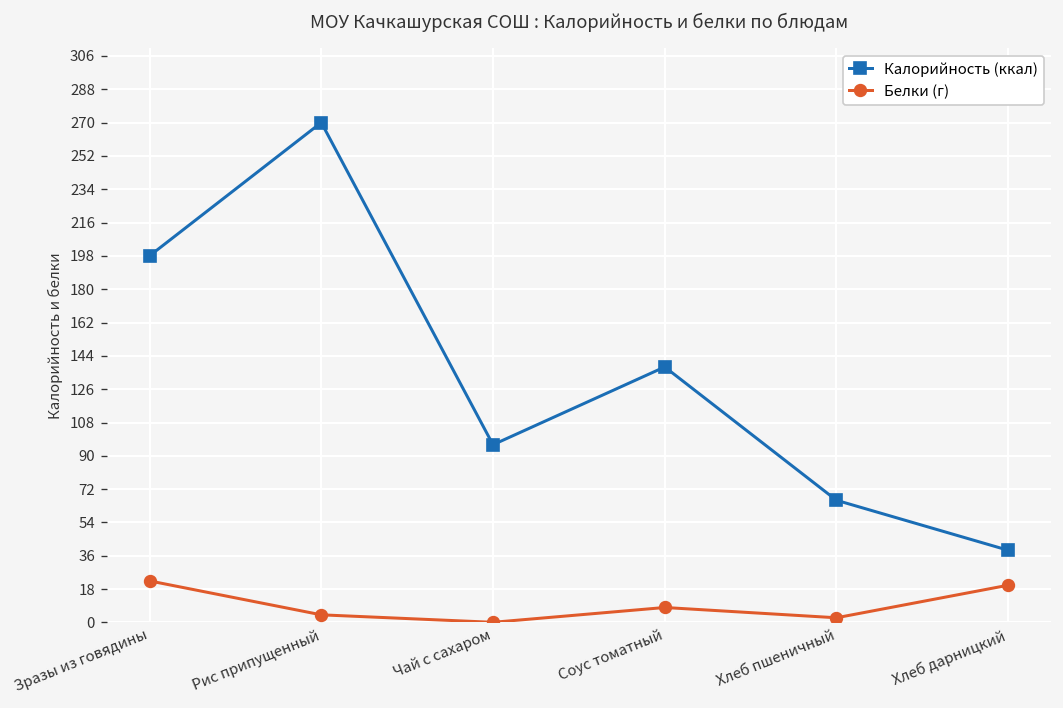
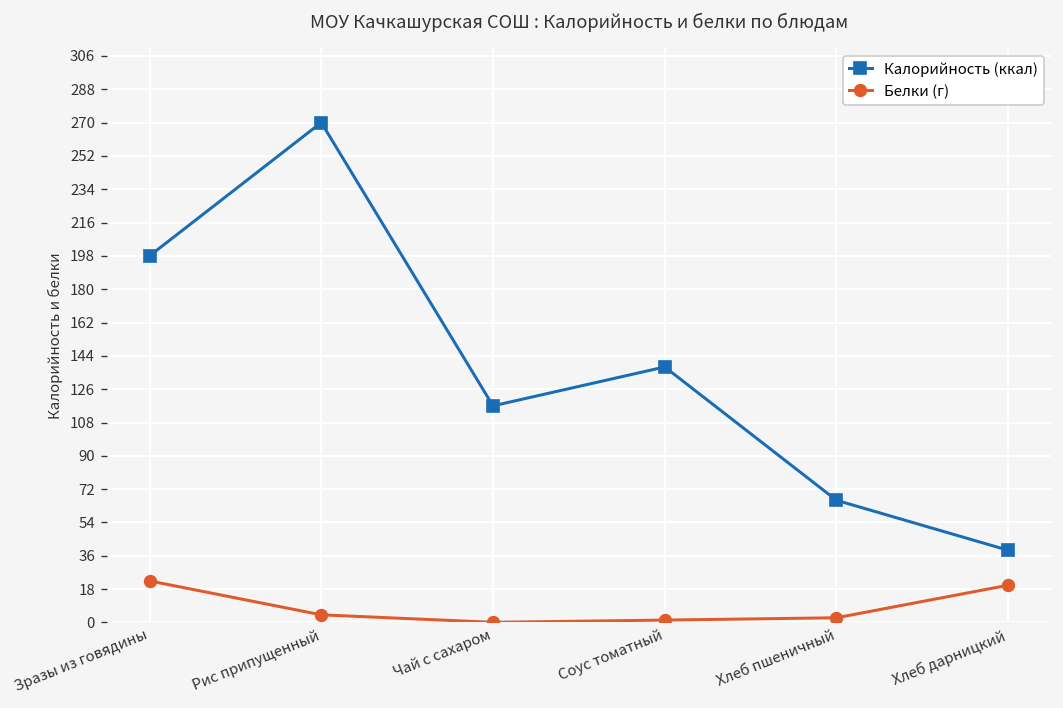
  {
    "Калорийность (ккал)": {
      "Зразы из говядины": 198,
      "Рис припущенный": 270,
-     "Чай с сахаром": 96,
+     "Чай с сахаром": 117,
      "Соус томатный": 138,
      "Хлеб пшеничный": 66,
      "Хлеб дарницкий": 39
    },
    "Белки (г)": {
      "Зразы из говядины": 22,
      "Рис припущенный": 4,
      "Чай с сахаром": 0,
-     "Соус томатный": 8,
+     "Соус томатный": 1,
      "Хлеб пшеничный": 3,
      "Хлеб дарницкий": 20
    }
  }
